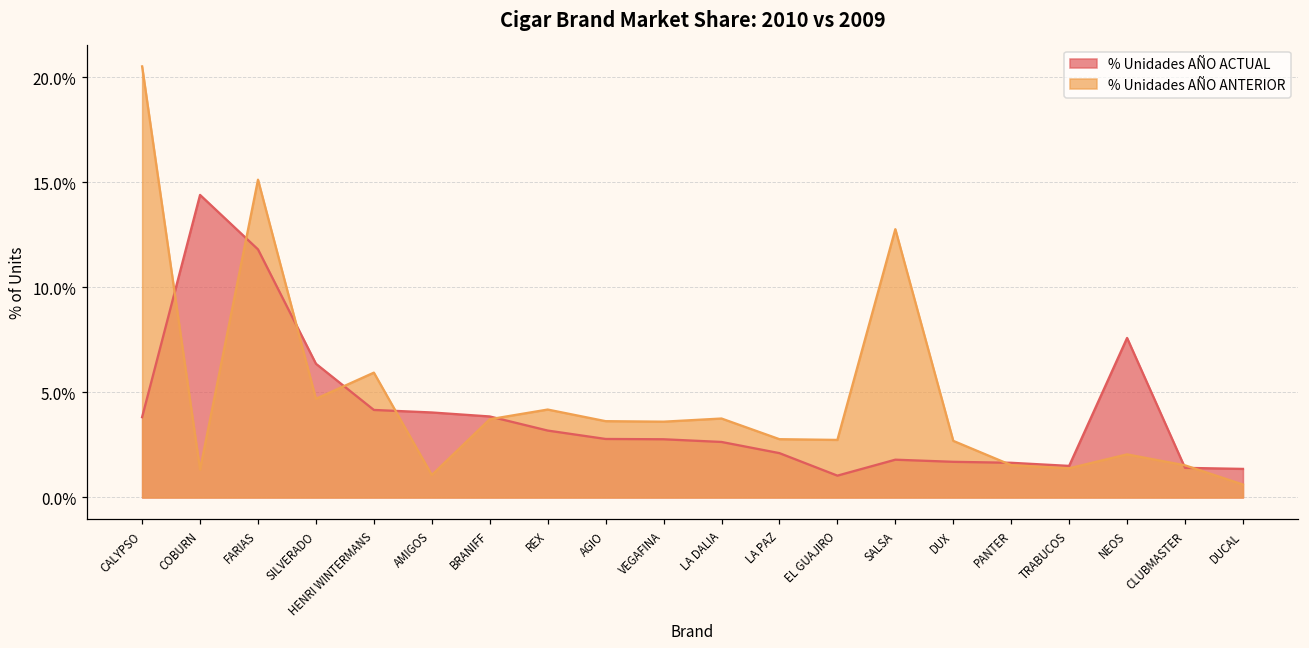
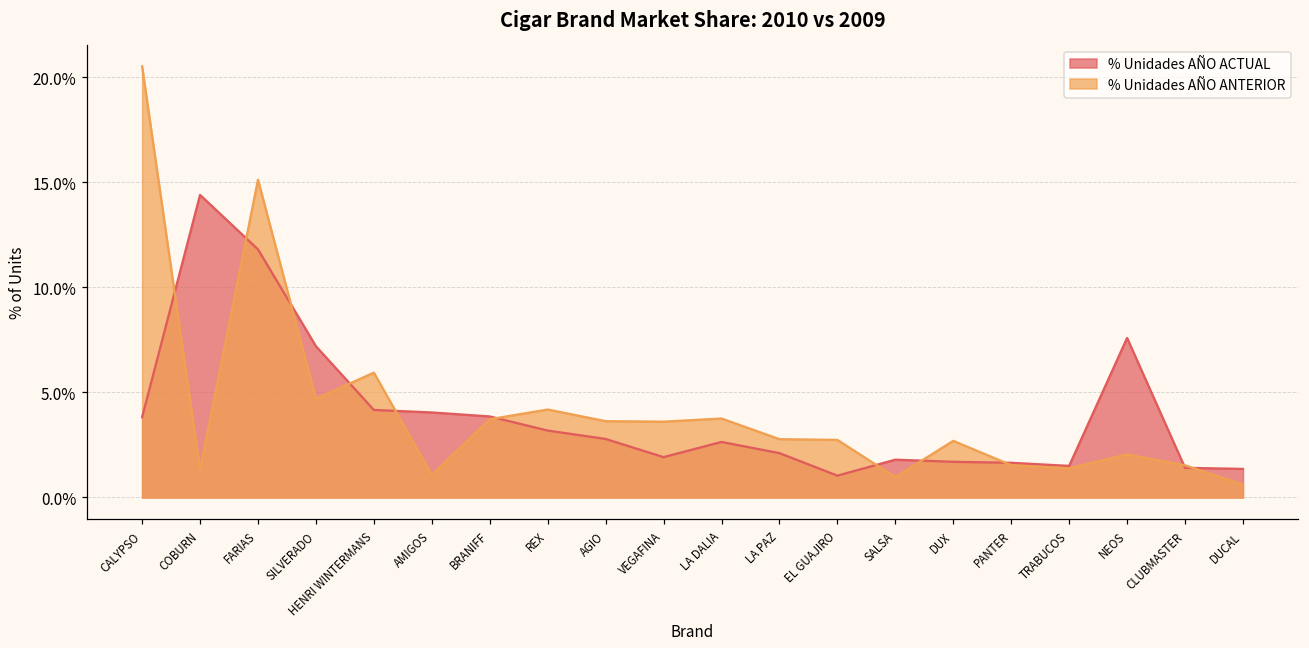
  {
    "% Unidades AÑO ACTUAL": {
      "CALYPSO": "3.8%",
      "COBURN": "14.4%",
      "FARIAS": "11.8%",
-     "SILVERADO": "6.4%",
+     "SILVERADO": "7.2%",
      "HENRI WINTERMANS": "4.2%",
      "AMIGOS": "4.0%",
      "REX": "3.2%",
      "AGIO": "2.8%",
-     "VEGAFINA": "2.8%",
+     "VEGAFINA": "1.9%",
      "LA DALIA": "2.6%",
      "LA PAZ": "2.1%",
      "EL GUAJIRO": "1.0%",
      "SALSA": "1.8%",
      "DUX": "1.7%",
      "NEOS": "7.6%",
      "DUCAL": "1.4%"
    },
    "% Unidades AÑO ANTERIOR": {
      "CALYPSO": "20.5%",
      "COBURN": "1.3%",
      "FARIAS": "15.1%",
      "SILVERADO": "4.7%",
      "HENRI WINTERMANS": "5.9%",
      "AMIGOS": "1.1%",
      "REX": "4.2%",
      "AGIO": "3.6%",
      "VEGAFINA": "3.6%",
      "LA DALIA": "3.8%",
      "LA PAZ": "2.8%",
      "EL GUAJIRO": "2.7%",
-     "SALSA": "12.8%",
+     "SALSA": "1.0%",
      "DUX": "2.7%",
      "NEOS": "2.1%",
      "DUCAL": "0.6%"
    }
  }
